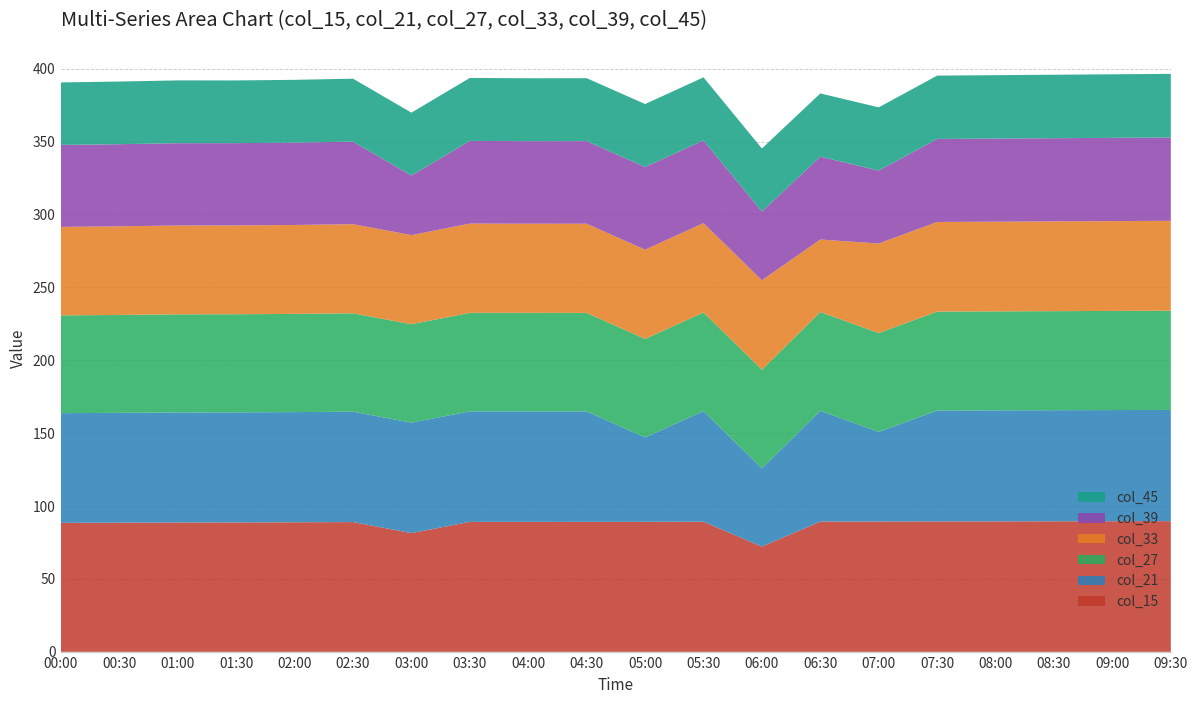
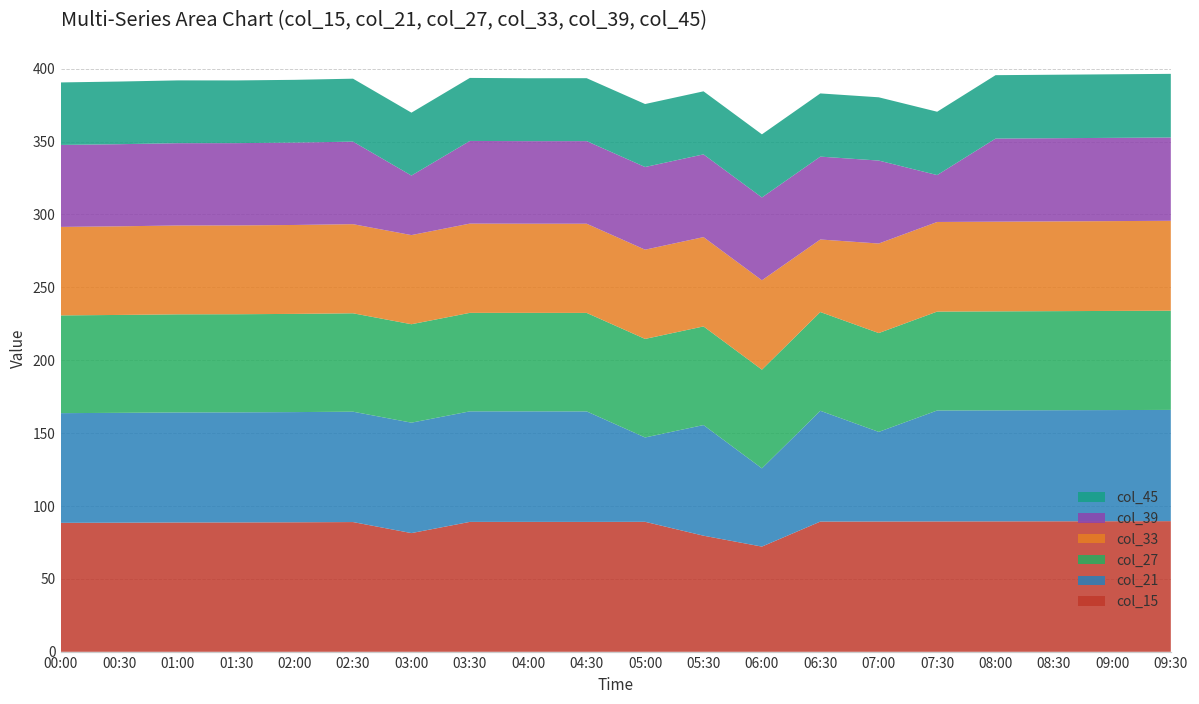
  {
    "col_15": {
      "00:00": 88,
      "00:30": 89,
      "01:00": 89,
      "01:30": 89,
      "02:00": 89,
      "02:30": 89,
      "03:00": 81,
      "03:30": 89,
      "04:00": 89,
      "04:30": 89,
      "05:00": 89,
-     "05:30": 89,
+     "05:30": 80,
      "06:00": 72,
      "06:30": 89,
      "07:00": 89,
      "07:30": 89,
      "08:00": 90,
      "08:30": 90,
      "09:00": 90,
      "09:30": 90
    },
    "col_21": {
      "00:00": 75,
      "00:30": 75,
      "01:00": 75,
      "01:30": 76,
      "02:00": 76,
      "02:30": 76,
      "03:00": 76,
      "03:30": 76,
      "04:00": 76,
      "04:30": 76,
      "05:00": 58,
      "05:30": 76,
      "06:00": 54,
      "06:30": 76,
      "07:00": 61,
      "07:30": 76,
      "08:00": 76,
      "08:30": 76,
      "09:00": 76,
      "09:30": 76
    },
    "col_33": {
      "00:00": 61,
      "00:30": 61,
      "01:00": 61,
      "01:30": 61,
      "02:00": 61,
      "02:30": 61,
      "03:00": 61,
      "03:30": 61,
      "04:00": 61,
      "04:30": 61,
      "05:00": 61,
      "05:30": 61,
      "06:00": 61,
      "06:30": 50,
      "07:00": 61,
      "07:30": 61,
      "08:00": 62,
      "08:30": 62,
      "09:00": 62,
      "09:30": 62
    },
    "col_39": {
      "00:00": 56,
      "00:30": 56,
      "01:00": 56,
      "01:30": 56,
      "02:00": 56,
      "02:30": 57,
      "03:00": 41,
      "03:30": 57,
      "04:00": 57,
      "04:30": 57,
      "05:00": 57,
      "05:30": 57,
-     "06:00": 47,
+     "06:00": 57,
      "06:30": 57,
-     "07:00": 50,
-     "07:30": 57,
+     "07:00": 57,
+     "07:30": 32,
      "08:00": 57,
      "08:30": 57,
      "09:00": 57,
      "09:30": 57
    }
  }
